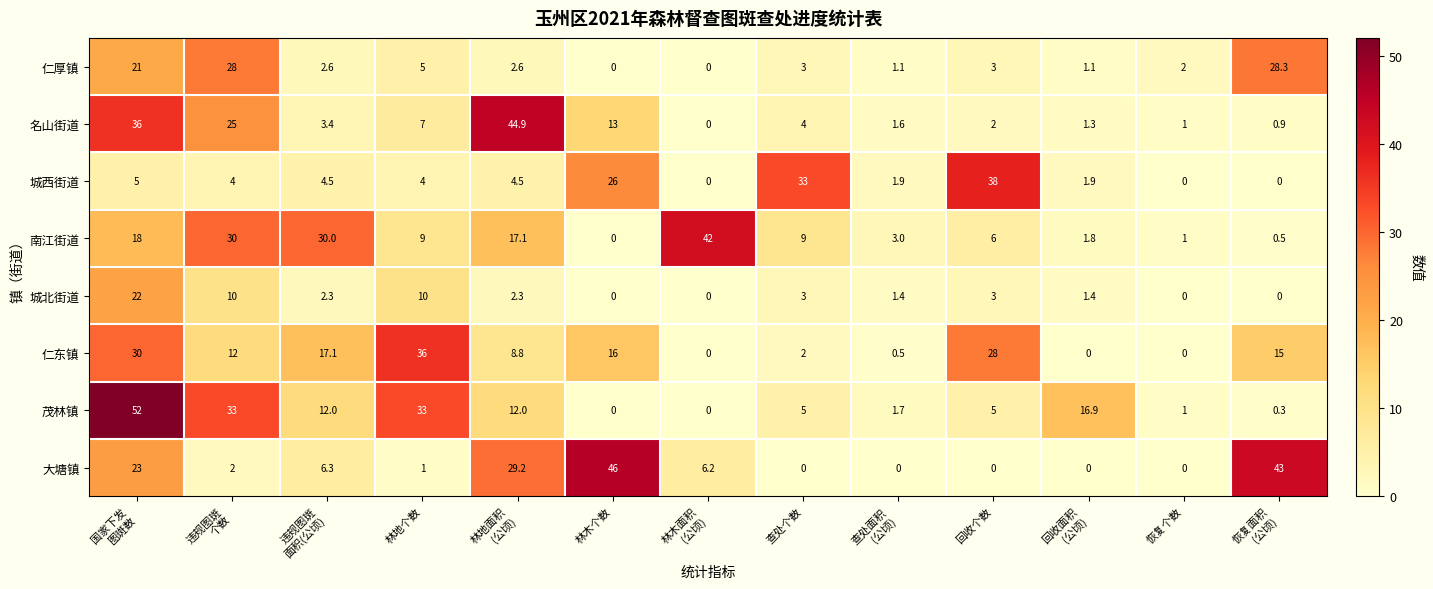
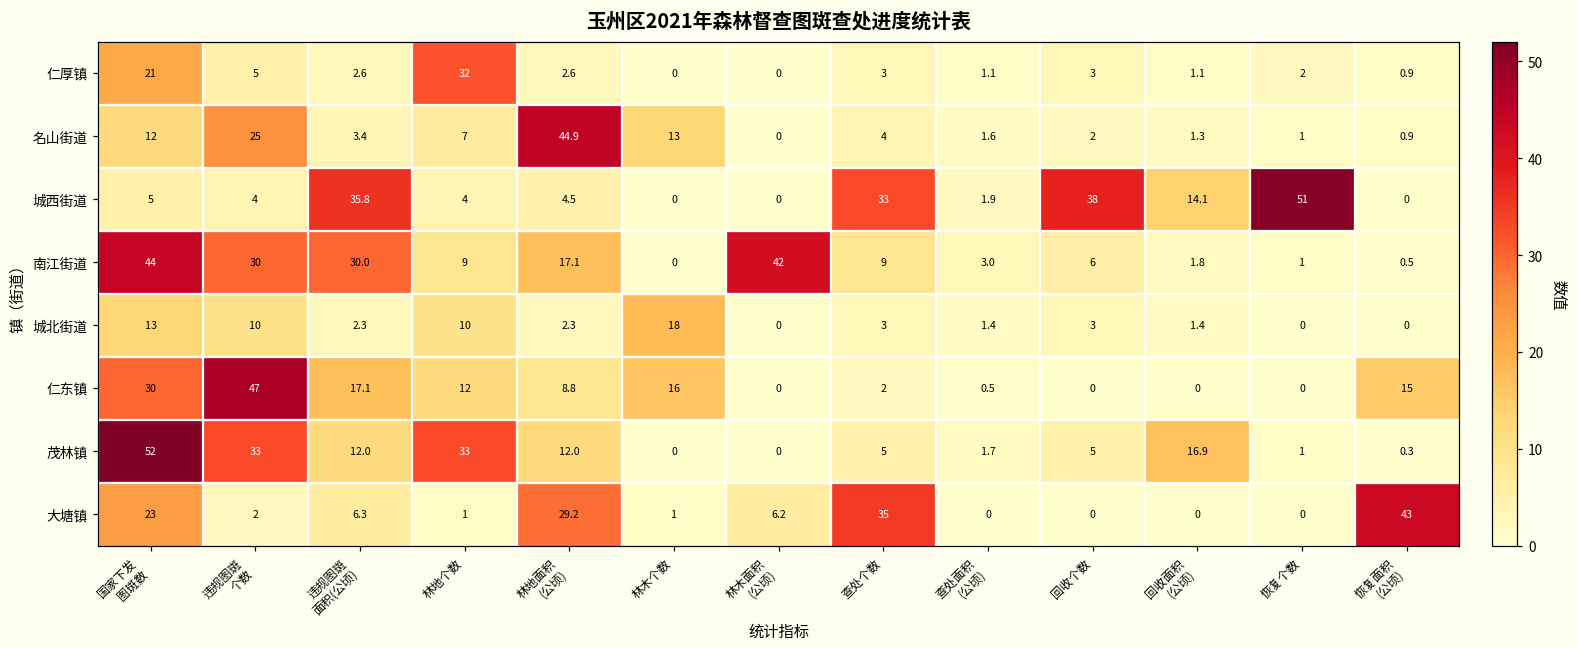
  {
    "仁厚镇": {
      "国家下发 图斑数": 21,
-     "违规图斑 个数": 28,
+     "违规图斑 个数": 5,
      "违规图斑 面积(公顷)": 2.6,
-     "林地个数": 5,
+     "林地个数": 32,
      "林地面积 (公顷)": 2.6,
      "林木个数": 0,
      "林木面积 (公顷)": 0,
      "查处个数": 3,
      "查处面积 (公顷)": 1.1,
      "回收个数": 3,
      "回收面积 (公顷)": 1.1,
      "恢复个数": 2,
-     "恢复面积 (公顷)": 28.3
+     "恢复面积 (公顷)": 0.9
    },
    "名山街道": {
-     "国家下发 图斑数": 36,
+     "国家下发 图斑数": 12,
      "违规图斑 个数": 25,
      "违规图斑 面积(公顷)": 3.4,
      "林地个数": 7,
      "林地面积 (公顷)": 44.9,
      "林木个数": 13,
      "林木面积 (公顷)": 0,
      "查处个数": 4,
      "查处面积 (公顷)": 1.6,
      "回收个数": 2,
      "回收面积 (公顷)": 1.3,
      "恢复个数": 1,
      "恢复面积 (公顷)": 0.9
    },
    "城西街道": {
      "国家下发 图斑数": 5,
      "违规图斑 个数": 4,
-     "违规图斑 面积(公顷)": 4.5,
+     "违规图斑 面积(公顷)": 35.8,
      "林地个数": 4,
      "林地面积 (公顷)": 4.5,
-     "林木个数": 26,
+     "林木个数": 0,
      "林木面积 (公顷)": 0,
      "查处个数": 33,
      "查处面积 (公顷)": 1.9,
      "回收个数": 38,
-     "回收面积 (公顷)": 1.9,
-     "恢复个数": 0,
+     "回收面积 (公顷)": 14.1,
+     "恢复个数": 51,
      "恢复面积 (公顷)": 0
    },
    "南江街道": {
-     "国家下发 图斑数": 18,
+     "国家下发 图斑数": 44,
      "违规图斑 个数": 30,
      "违规图斑 面积(公顷)": 30.0,
      "林地个数": 9,
      "林地面积 (公顷)": 17.1,
      "林木个数": 0,
      "林木面积 (公顷)": 42,
      "查处个数": 9,
      "查处面积 (公顷)": 3.0,
      "回收个数": 6,
      "回收面积 (公顷)": 1.8,
      "恢复个数": 1,
      "恢复面积 (公顷)": 0.5
    },
    "城北街道": {
-     "国家下发 图斑数": 22,
+     "国家下发 图斑数": 13,
      "违规图斑 个数": 10,
      "违规图斑 面积(公顷)": 2.3,
      "林地个数": 10,
      "林地面积 (公顷)": 2.3,
-     "林木个数": 0,
+     "林木个数": 18,
      "林木面积 (公顷)": 0,
      "查处个数": 3,
      "查处面积 (公顷)": 1.4,
      "回收个数": 3,
      "回收面积 (公顷)": 1.4,
      "恢复个数": 0,
      "恢复面积 (公顷)": 0
    },
    "仁东镇": {
      "国家下发 图斑数": 30,
-     "违规图斑 个数": 12,
+     "违规图斑 个数": 47,
      "违规图斑 面积(公顷)": 17.1,
-     "林地个数": 36,
+     "林地个数": 12,
      "林地面积 (公顷)": 8.8,
      "林木个数": 16,
      "林木面积 (公顷)": 0,
      "查处个数": 2,
      "查处面积 (公顷)": 0.5,
-     "回收个数": 28,
+     "回收个数": 0,
      "回收面积 (公顷)": 0,
      "恢复个数": 0,
      "恢复面积 (公顷)": 15
    },
    "茂林镇": {
      "国家下发 图斑数": 52,
      "违规图斑 个数": 33,
      "违规图斑 面积(公顷)": 12.0,
      "林地个数": 33,
      "林地面积 (公顷)": 12.0,
      "林木个数": 0,
      "林木面积 (公顷)": 0,
      "查处个数": 5,
      "查处面积 (公顷)": 1.7,
      "回收个数": 5,
      "回收面积 (公顷)": 16.9,
      "恢复个数": 1,
      "恢复面积 (公顷)": 0.3
    },
    "大塘镇": {
      "国家下发 图斑数": 23,
      "违规图斑 个数": 2,
      "违规图斑 面积(公顷)": 6.3,
      "林地个数": 1,
      "林地面积 (公顷)": 29.2,
-     "林木个数": 46,
+     "林木个数": 1,
      "林木面积 (公顷)": 6.2,
-     "查处个数": 0,
+     "查处个数": 35,
      "查处面积 (公顷)": 0,
      "回收个数": 0,
      "回收面积 (公顷)": 0,
      "恢复个数": 0,
      "恢复面积 (公顷)": 43
    }
  }
